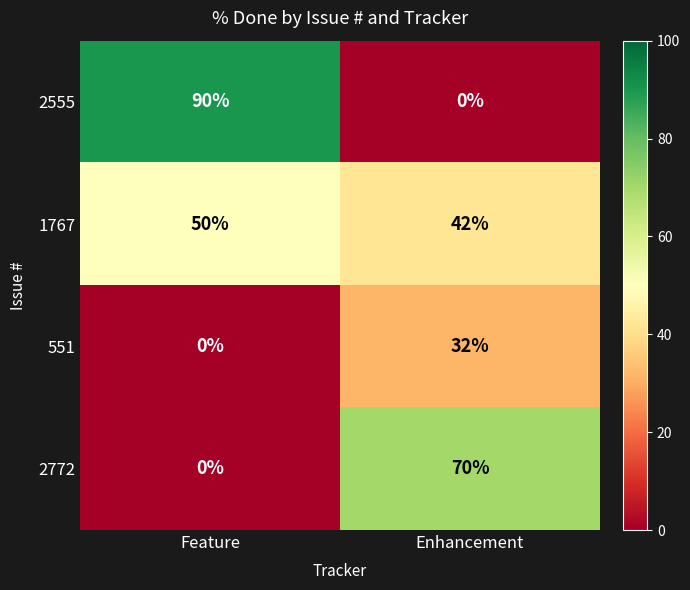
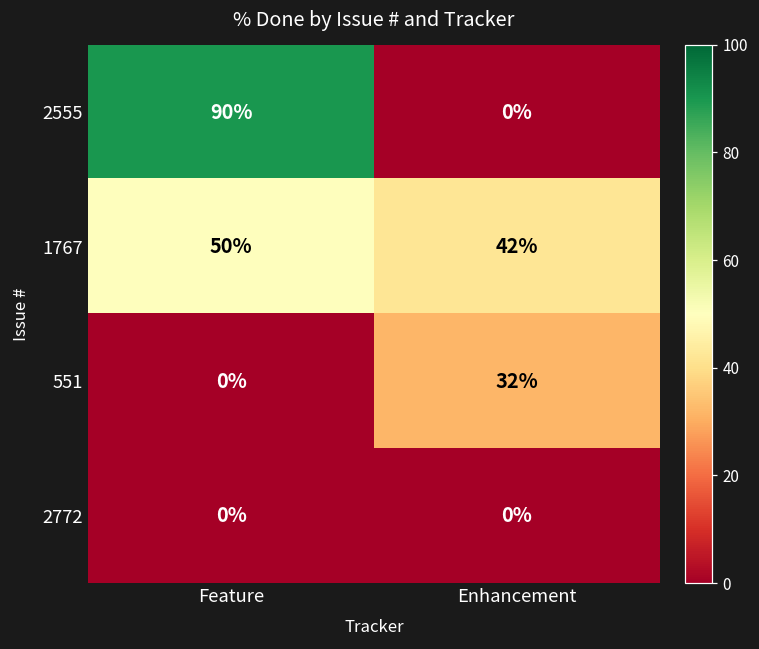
  {
    "2555": {
      "Feature": "90%",
      "Enhancement": "0%"
    },
    "1767": {
      "Feature": "50%",
      "Enhancement": "42%"
    },
    "551": {
      "Feature": "0%",
      "Enhancement": "32%"
    },
    "2772": {
      "Feature": "0%",
-     "Enhancement": "70%"
+     "Enhancement": "0%"
    }
  }
